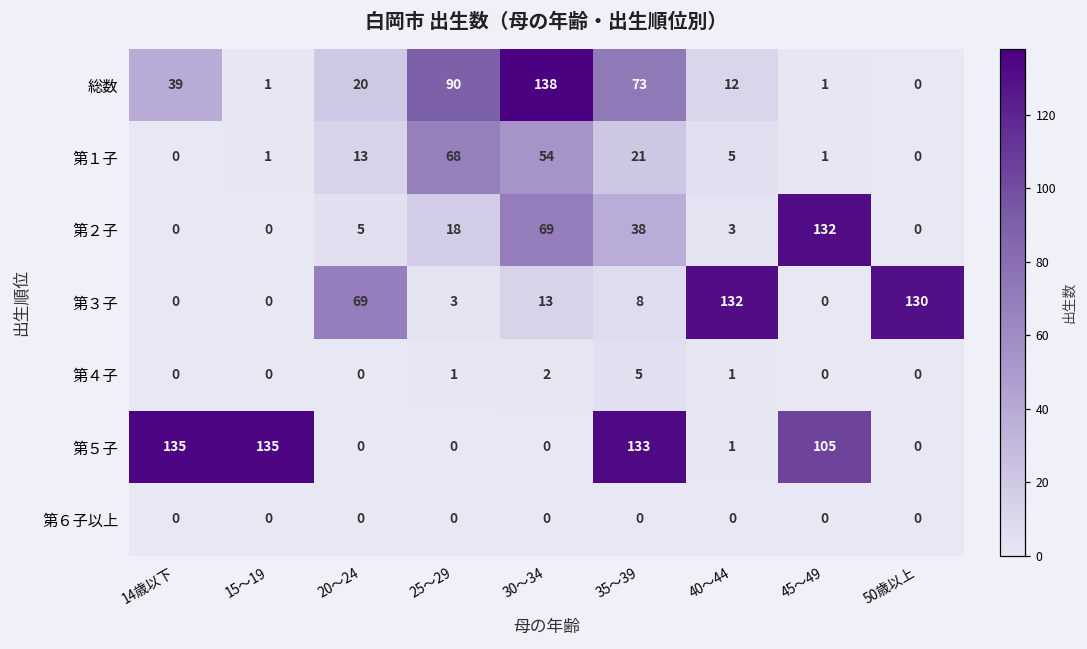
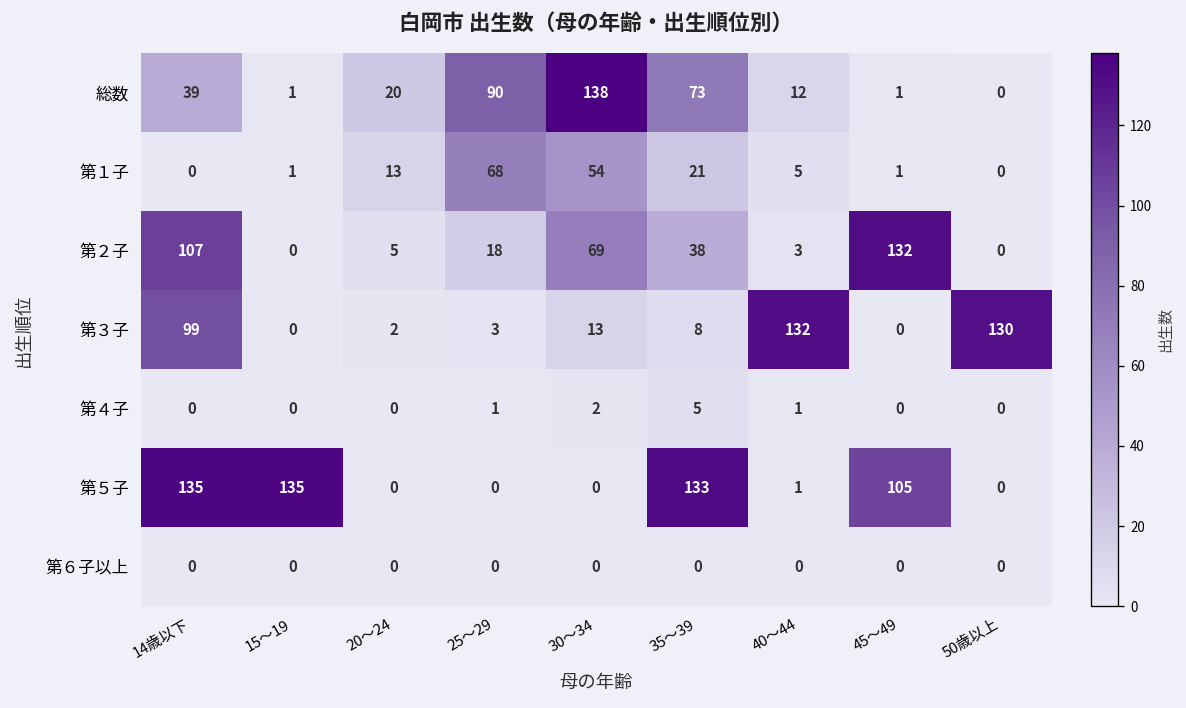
  {
    "総数": {
      "14歳以下": 39,
      "15～19": 1,
      "20～24": 20,
      "25～29": 90,
      "30～34": 138,
      "35～39": 73,
      "40～44": 12,
      "45～49": 1,
      "50歳以上": 0
    },
    "第１子": {
      "14歳以下": 0,
      "15～19": 1,
      "20～24": 13,
      "25～29": 68,
      "30～34": 54,
      "35～39": 21,
      "40～44": 5,
      "45～49": 1,
      "50歳以上": 0
    },
    "第２子": {
-     "14歳以下": 0,
+     "14歳以下": 107,
      "15～19": 0,
      "20～24": 5,
      "25～29": 18,
      "30～34": 69,
      "35～39": 38,
      "40～44": 3,
      "45～49": 132,
      "50歳以上": 0
    },
    "第３子": {
-     "14歳以下": 0,
+     "14歳以下": 99,
      "15～19": 0,
-     "20～24": 69,
+     "20～24": 2,
      "25～29": 3,
      "30～34": 13,
      "35～39": 8,
      "40～44": 132,
      "45～49": 0,
      "50歳以上": 130
    },
    "第４子": {
      "14歳以下": 0,
      "15～19": 0,
      "20～24": 0,
      "25～29": 1,
      "30～34": 2,
      "35～39": 5,
      "40～44": 1,
      "45～49": 0,
      "50歳以上": 0
    },
    "第５子": {
      "14歳以下": 135,
      "15～19": 135,
      "20～24": 0,
      "25～29": 0,
      "30～34": 0,
      "35～39": 133,
      "40～44": 1,
      "45～49": 105,
      "50歳以上": 0
    },
    "第６子以上": {
      "14歳以下": 0,
      "15～19": 0,
      "20～24": 0,
      "25～29": 0,
      "30～34": 0,
      "35～39": 0,
      "40～44": 0,
      "45～49": 0,
      "50歳以上": 0
    }
  }
